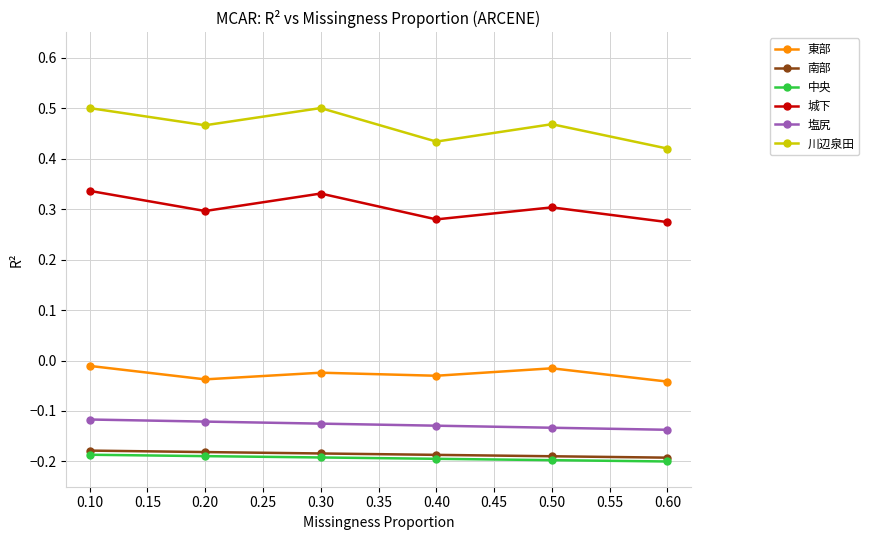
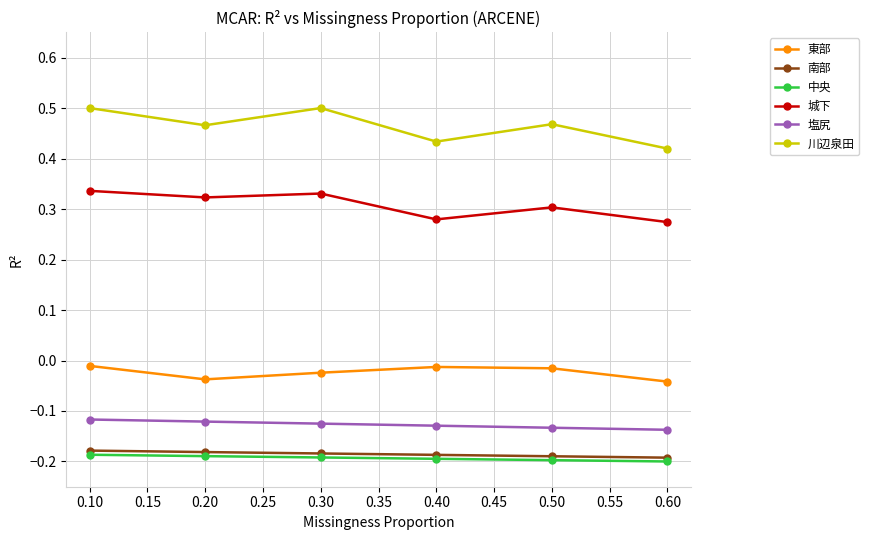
  {
    "東部": {
      "0.10": -0.01,
      "0.20": -0.04,
      "0.30": -0.02,
-     "0.40": -0.03,
+     "0.40": -0.01,
      "0.50": -0.02,
      "0.60": -0.04
    },
    "南部": {
      "0.10": -0.18,
      "0.20": -0.18,
      "0.30": -0.18,
      "0.40": -0.19,
      "0.50": -0.19,
      "0.60": -0.19
    },
    "中央": {
      "0.10": -0.19,
      "0.20": -0.19,
      "0.30": -0.19,
      "0.40": -0.19,
      "0.50": -0.20,
      "0.60": -0.20
    },
    "城下": {
      "0.10": 0.34,
-     "0.20": 0.30,
+     "0.20": 0.32,
      "0.30": 0.33,
      "0.40": 0.28,
      "0.50": 0.30,
      "0.60": 0.27
    },
    "塩尻": {
      "0.10": -0.12,
      "0.20": -0.12,
      "0.30": -0.13,
      "0.40": -0.13,
      "0.50": -0.13,
      "0.60": -0.14
    },
    "川辺泉田": {
      "0.10": 0.50,
      "0.20": 0.47,
      "0.30": 0.50,
      "0.40": 0.43,
      "0.50": 0.47,
      "0.60": 0.42
    }
  }
